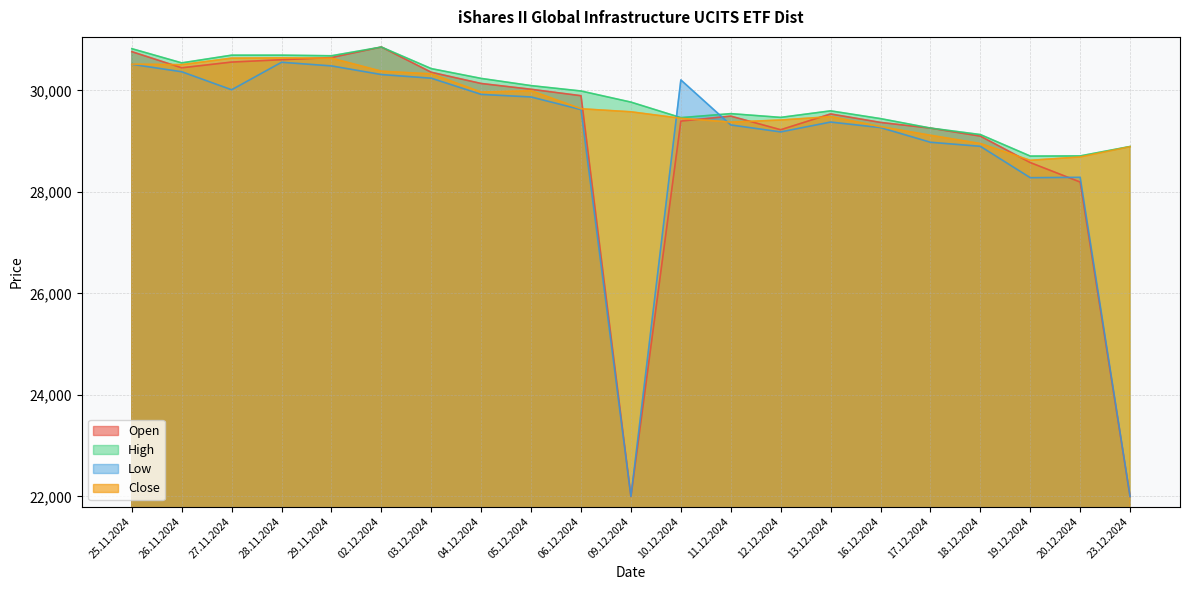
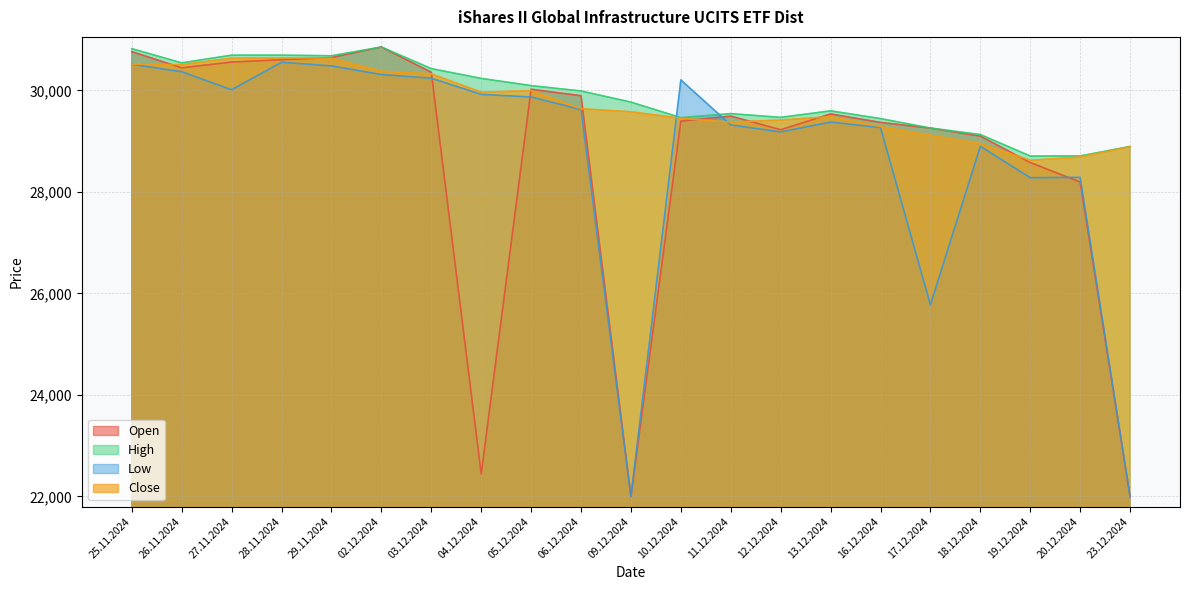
  {
    "Open": {
      "25.11.2024": "30,800",
      "26.11.2024": "30,400",
      "27.11.2024": "30,600",
-     "04.12.2024": "30,100",
+     "04.12.2024": "22,400",
      "06.12.2024": "29,900",
      "10.12.2024": "29,400",
      "13.12.2024": "29,500",
      "16.12.2024": "29,400",
      "20.12.2024": "28,200"
    },
    "High": {
      "25.11.2024": "30,800",
      "27.11.2024": "30,700",
      "28.11.2024": "30,700",
      "03.12.2024": "30,400",
      "04.12.2024": "30,200",
      "05.12.2024": "30,100",
      "06.12.2024": "30,000",
      "09.12.2024": "29,800",
      "12.12.2024": "29,500",
      "13.12.2024": "29,600",
      "16.12.2024": "29,400",
      "19.12.2024": "28,700"
    },
    "Low": {
      "26.11.2024": "30,400",
      "27.11.2024": "30,000",
      "28.11.2024": "30,600",
      "29.11.2024": "30,500",
      "02.12.2024": "30,300",
      "03.12.2024": "30,200",
      "05.12.2024": "29,900",
      "10.12.2024": "30,200",
      "11.12.2024": "29,300",
      "13.12.2024": "29,400",
-     "17.12.2024": "29,000",
+     "17.12.2024": "25,800",
      "18.12.2024": "28,900",
      "19.12.2024": "28,300",
      "20.12.2024": "28,300"
    },
    "Close": {
      "27.11.2024": "30,600",
      "02.12.2024": "30,400",
      "09.12.2024": "29,600",
      "11.12.2024": "29,400",
      "12.12.2024": "29,400",
      "13.12.2024": "29,500",
      "17.12.2024": "29,100",
      "18.12.2024": "29,000"
    }
  }
